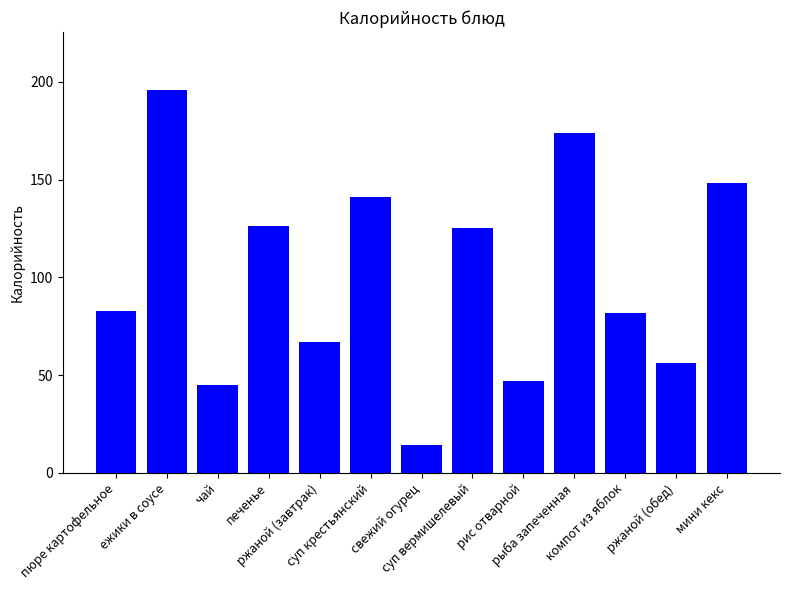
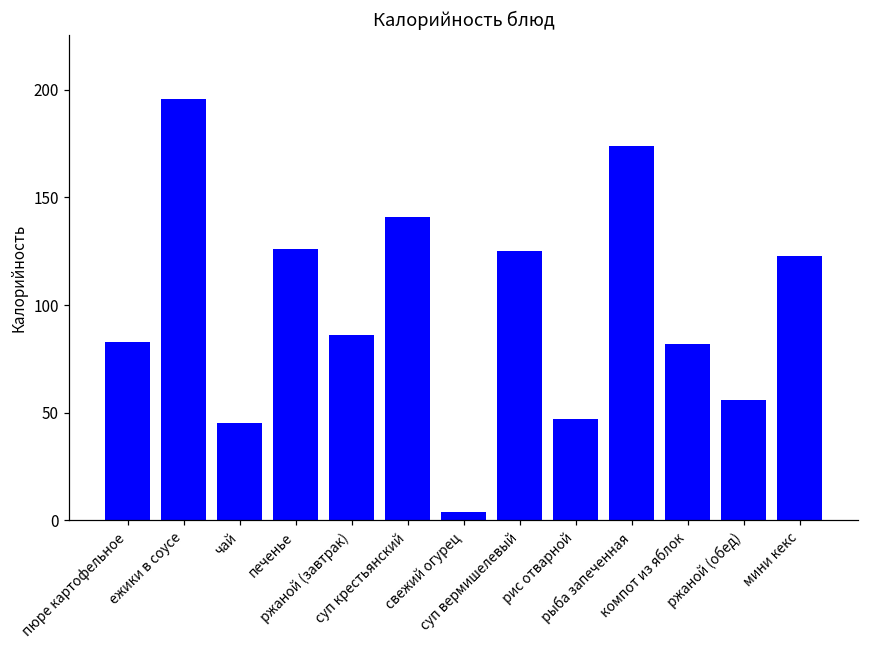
  {
    "пюре картофельное": 83,
    "ежики в соусе": 196,
    "чай": 45,
    "печенье": 126,
-   "ржаной (завтрак)": 67,
+   "ржаной (завтрак)": 86,
    "суп крестьянский": 141,
-   "свежий огурец": 14,
+   "свежий огурец": 4,
    "суп вермишелевый": 125,
    "рис отварной": 47,
    "рыба запеченная": 174,
    "компот из яблок": 82,
    "ржаной (обед)": 56,
-   "мини кекс": 148
+   "мини кекс": 123
  }
